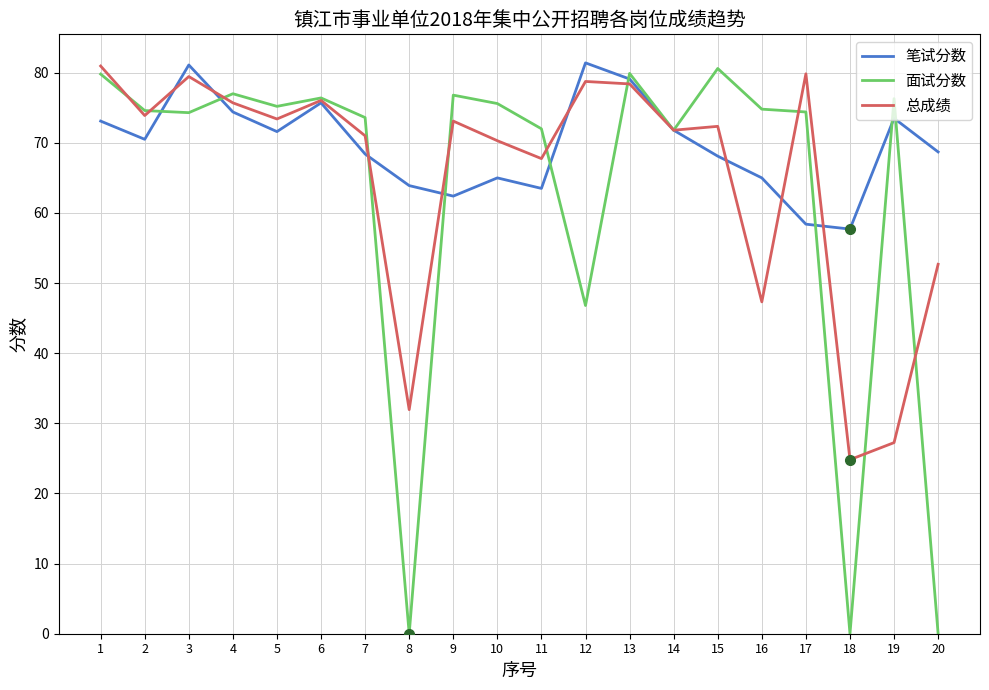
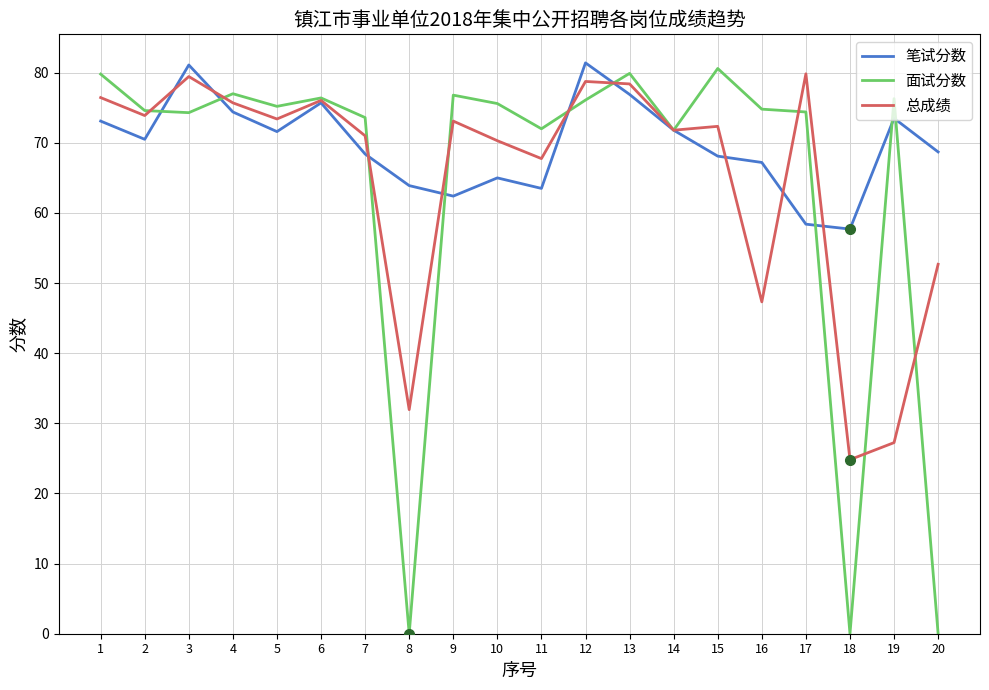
  {
    "笔试分数": {
      "1": 73,
      "2": 71,
      "3": 81,
      "4": 74,
      "5": 72,
      "7": 68,
      "8": 64,
      "9": 62,
      "10": 65,
      "11": 64,
      "12": 81,
-     "13": 79,
+     "13": 77,
      "15": 68,
-     "16": 65,
+     "16": 67,
      "17": 58,
      "20": 69
    },
    "面试分数": {
      "1": 80,
      "2": 75,
      "3": 74,
      "4": 77,
      "5": 75,
      "7": 74,
      "9": 77,
      "10": 76,
      "11": 72,
-     "12": 47,
+     "12": 76,
      "13": 80,
      "15": 81,
      "16": 75,
      "17": 74,
      "18": 0,
      "20": 0
    },
    "总成绩": {
-     "1": 81,
+     "1": 76,
      "2": 74,
      "3": 79,
      "4": 76,
      "5": 73,
      "7": 71,
      "8": 32,
      "9": 73,
      "10": 70,
      "11": 68,
      "12": 79,
      "13": 78,
      "15": 72,
      "16": 47,
      "17": 80,
      "19": 27,
      "20": 53
    }
  }
